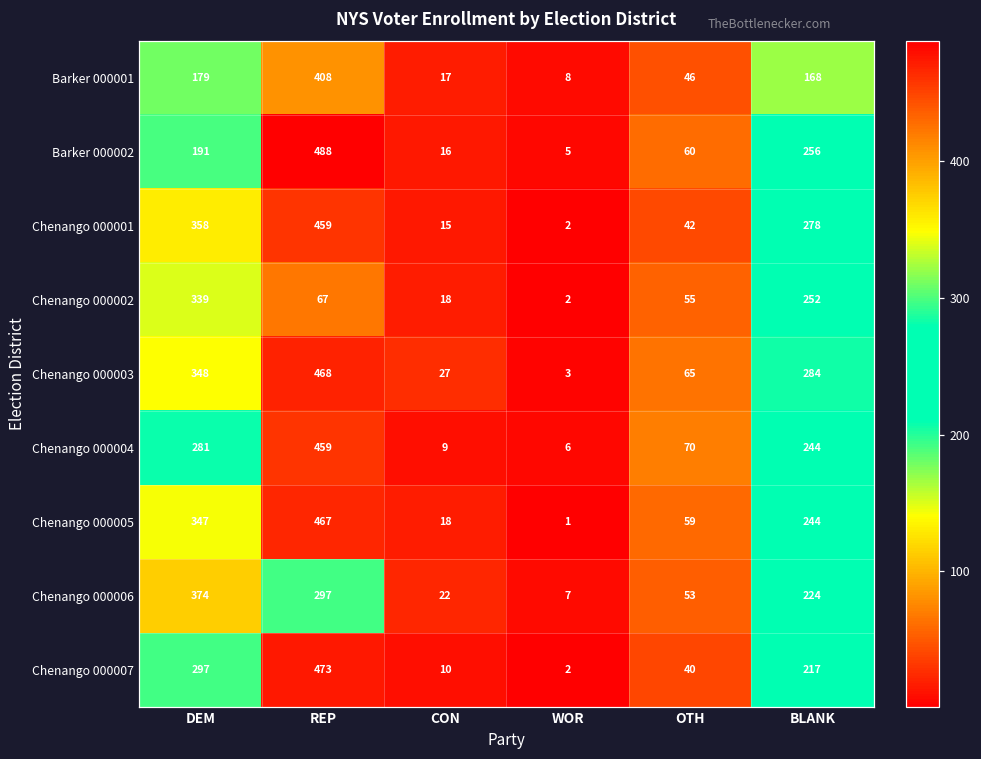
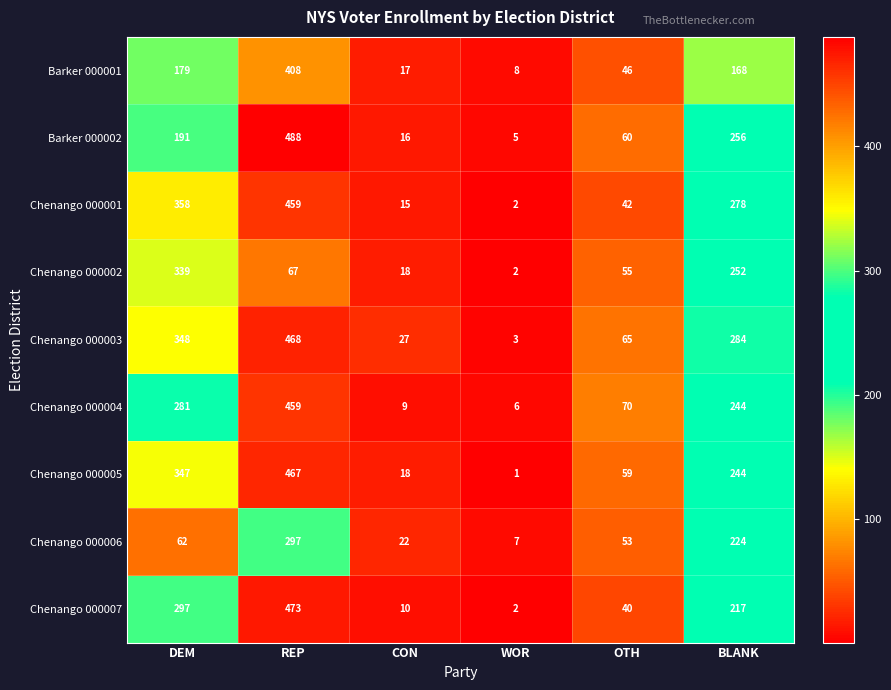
  {
    "Barker 000001": {
      "DEM": 179,
      "REP": 408,
      "CON": 17,
      "WOR": 8,
      "OTH": 46,
      "BLANK": 168
    },
    "Barker 000002": {
      "DEM": 191,
      "REP": 488,
      "CON": 16,
      "WOR": 5,
      "OTH": 60,
      "BLANK": 256
    },
    "Chenango 000001": {
      "DEM": 358,
      "REP": 459,
      "CON": 15,
      "WOR": 2,
      "OTH": 42,
      "BLANK": 278
    },
    "Chenango 000002": {
      "DEM": 339,
      "REP": 67,
      "CON": 18,
      "WOR": 2,
      "OTH": 55,
      "BLANK": 252
    },
    "Chenango 000003": {
      "DEM": 348,
      "REP": 468,
      "CON": 27,
      "WOR": 3,
      "OTH": 65,
      "BLANK": 284
    },
    "Chenango 000004": {
      "DEM": 281,
      "REP": 459,
      "CON": 9,
      "WOR": 6,
      "OTH": 70,
      "BLANK": 244
    },
    "Chenango 000005": {
      "DEM": 347,
      "REP": 467,
      "CON": 18,
      "WOR": 1,
      "OTH": 59,
      "BLANK": 244
    },
    "Chenango 000006": {
-     "DEM": 374,
+     "DEM": 62,
      "REP": 297,
      "CON": 22,
      "WOR": 7,
      "OTH": 53,
      "BLANK": 224
    },
    "Chenango 000007": {
      "DEM": 297,
      "REP": 473,
      "CON": 10,
      "WOR": 2,
      "OTH": 40,
      "BLANK": 217
    }
  }
